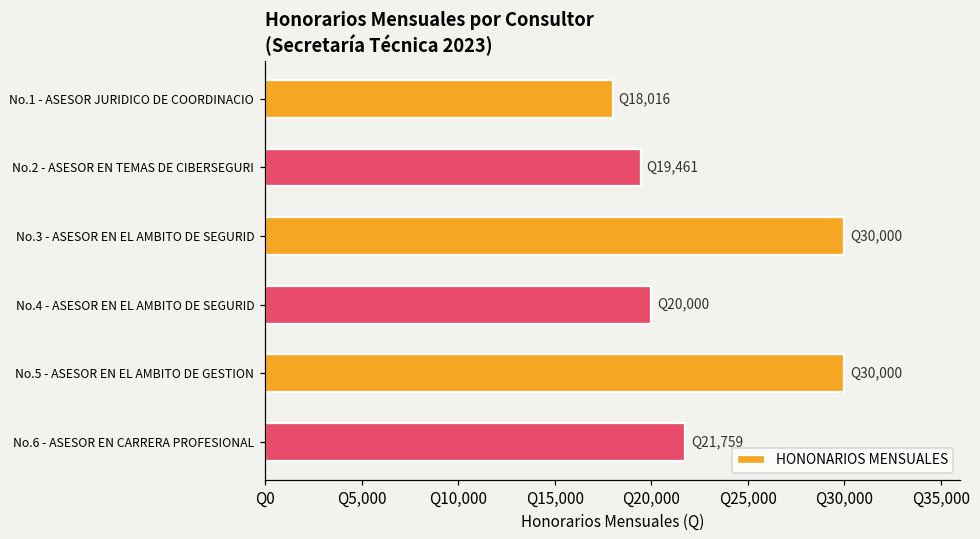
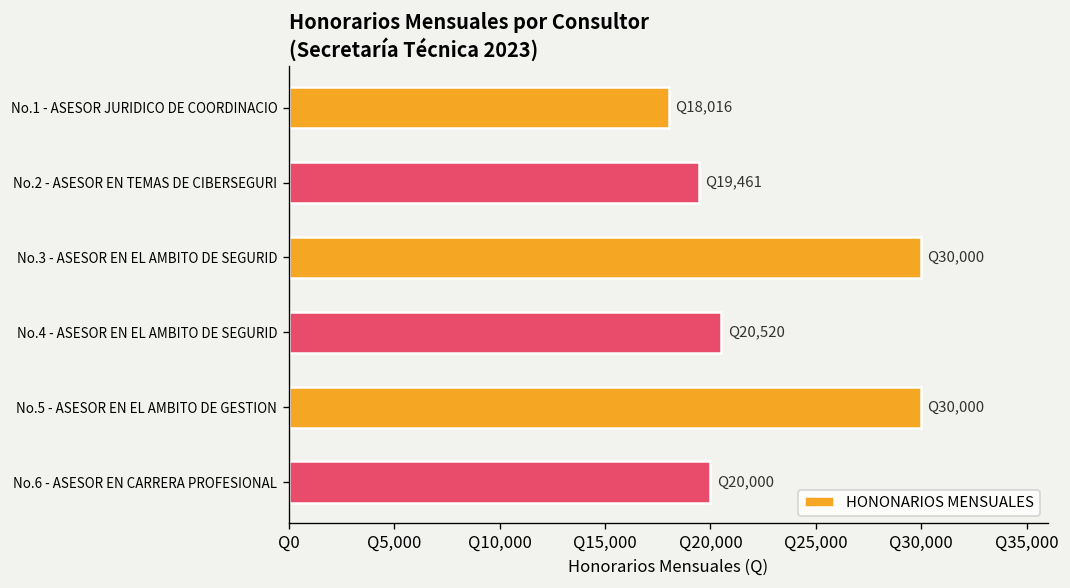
  {
-   "No.4 - ASESOR EN EL AMBITO DE SEGURID": "20,000",
-   "No.6 - ASESOR EN CARRERA PROFESIONAL": "21,759"
+   "No.4 - ASESOR EN EL AMBITO DE SEGURID": "20,520",
+   "No.6 - ASESOR EN CARRERA PROFESIONAL": "20,000"
  }
